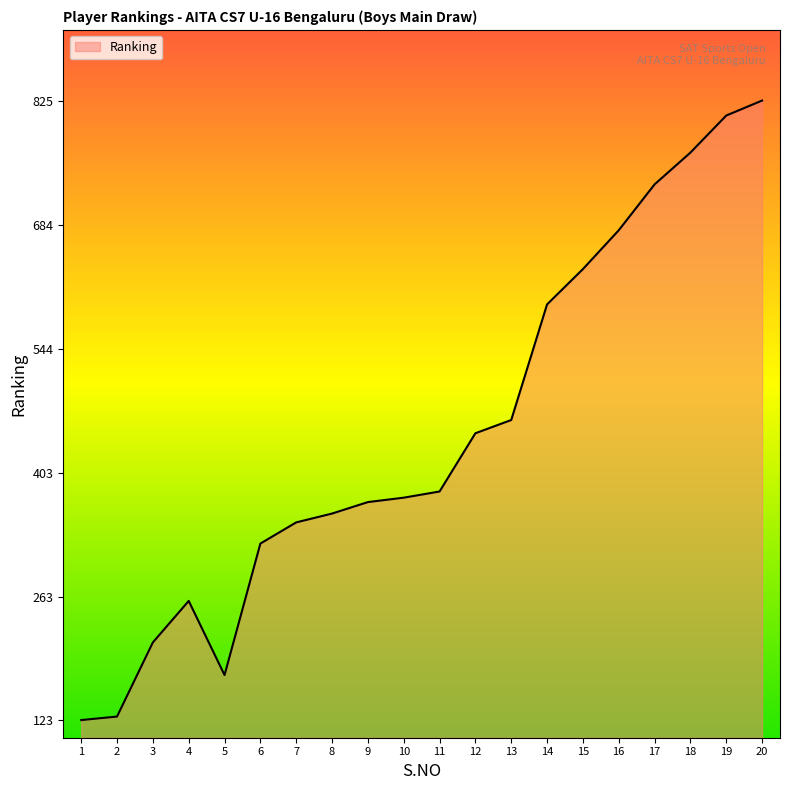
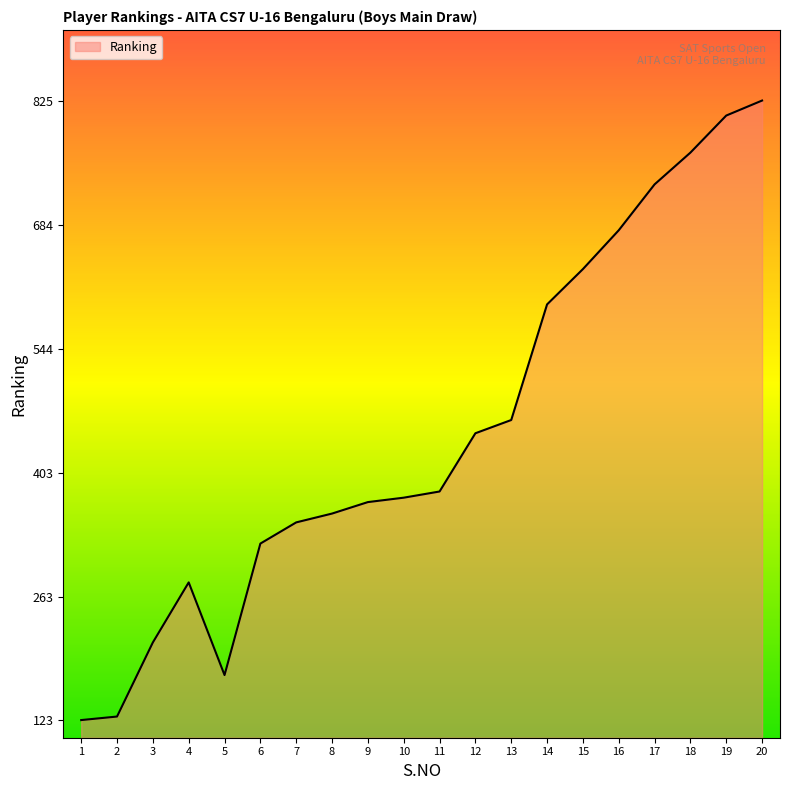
  {
    "1": 120,
    "2": 130,
    "3": 210,
-   "4": 260,
+   "4": 280,
    "5": 170,
    "6": 320,
    "7": 350,
    "8": 360,
    "9": 370,
    "10": 380,
    "11": 380,
    "12": 450,
    "13": 460,
    "14": 590,
    "15": 630,
    "16": 680,
    "17": 730,
    "18": 770,
    "19": 810,
    "20": 830
  }
